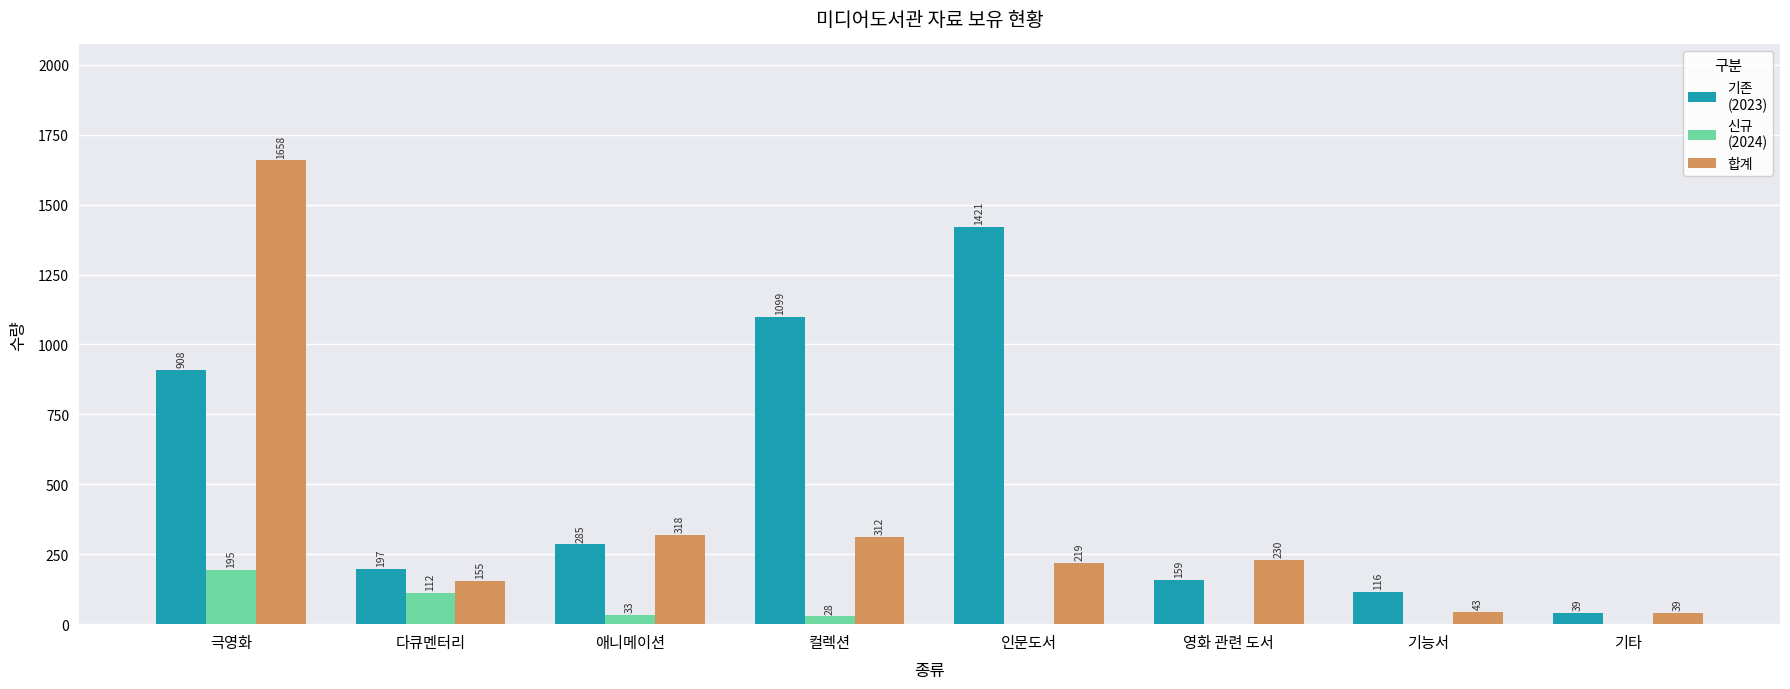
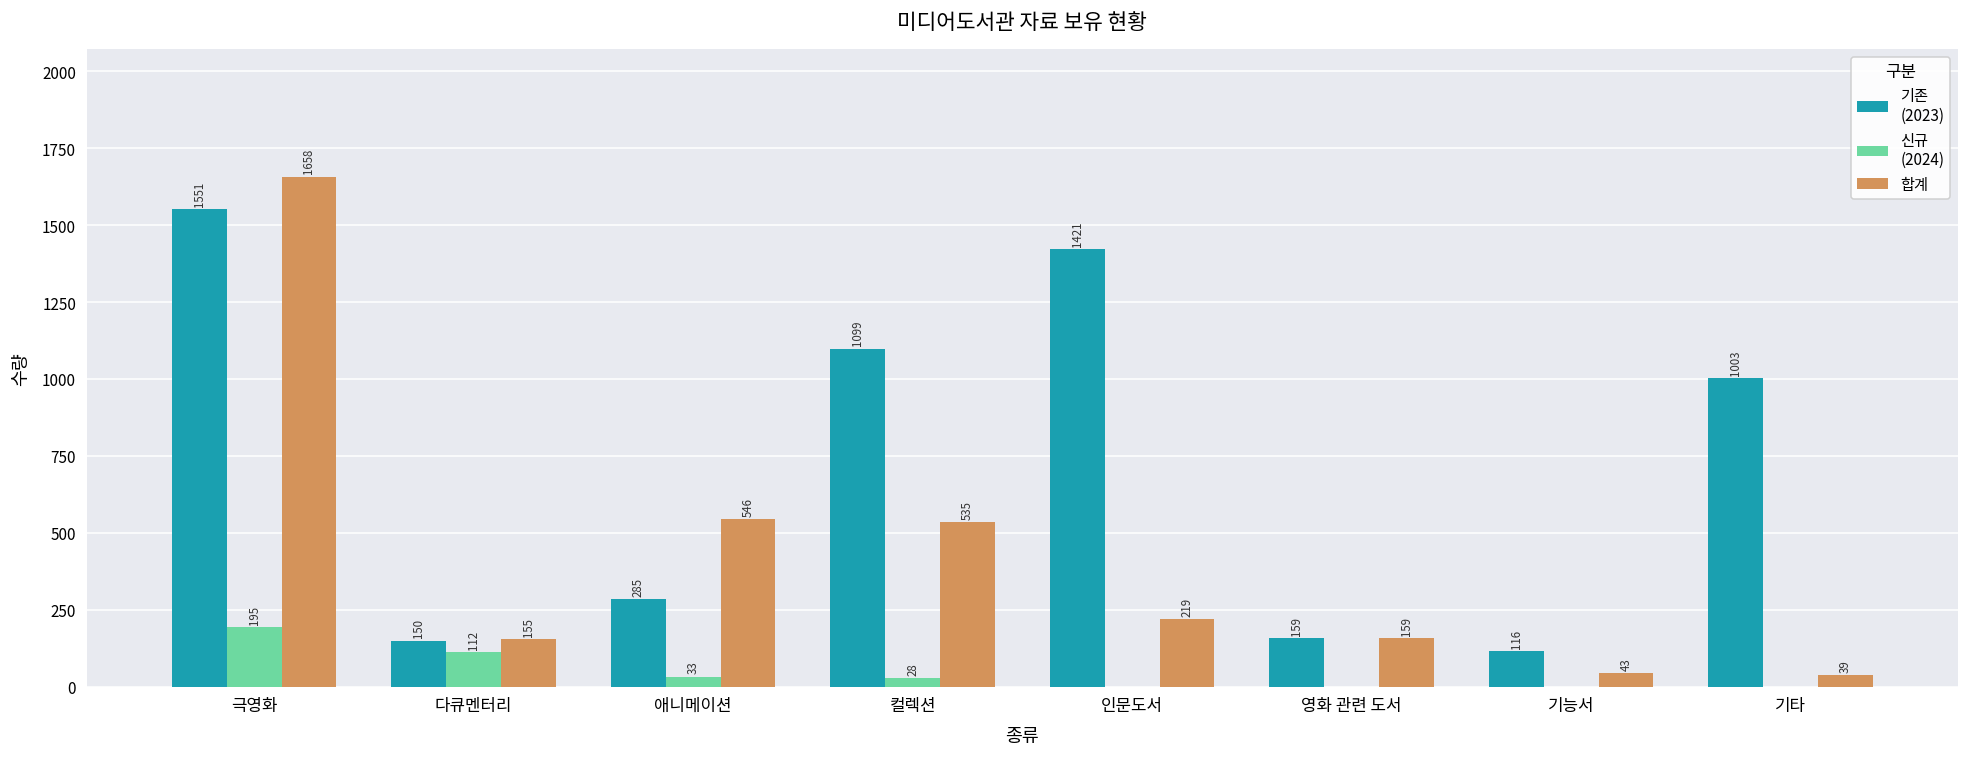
  {
    "기존 (2023)": {
-     "극영화": 908,
-     "다큐멘터리": 197,
+     "극영화": 1551,
+     "다큐멘터리": 150,
      "애니메이션": 285,
      "컬렉션": 1099,
      "인문도서": 1421,
      "영화 관련 도서": 159,
      "기능서": 116,
-     "기타": 39
+     "기타": 1003
    },
    "신규 (2024)": {
      "극영화": 195,
      "다큐멘터리": 112,
      "애니메이션": 33,
      "컬렉션": 28
    },
    "합계": {
      "극영화": 1658,
      "다큐멘터리": 155,
-     "애니메이션": 318,
-     "컬렉션": 312,
+     "애니메이션": 546,
+     "컬렉션": 535,
      "인문도서": 219,
-     "영화 관련 도서": 230,
+     "영화 관련 도서": 159,
      "기능서": 43,
      "기타": 39
    }
  }
